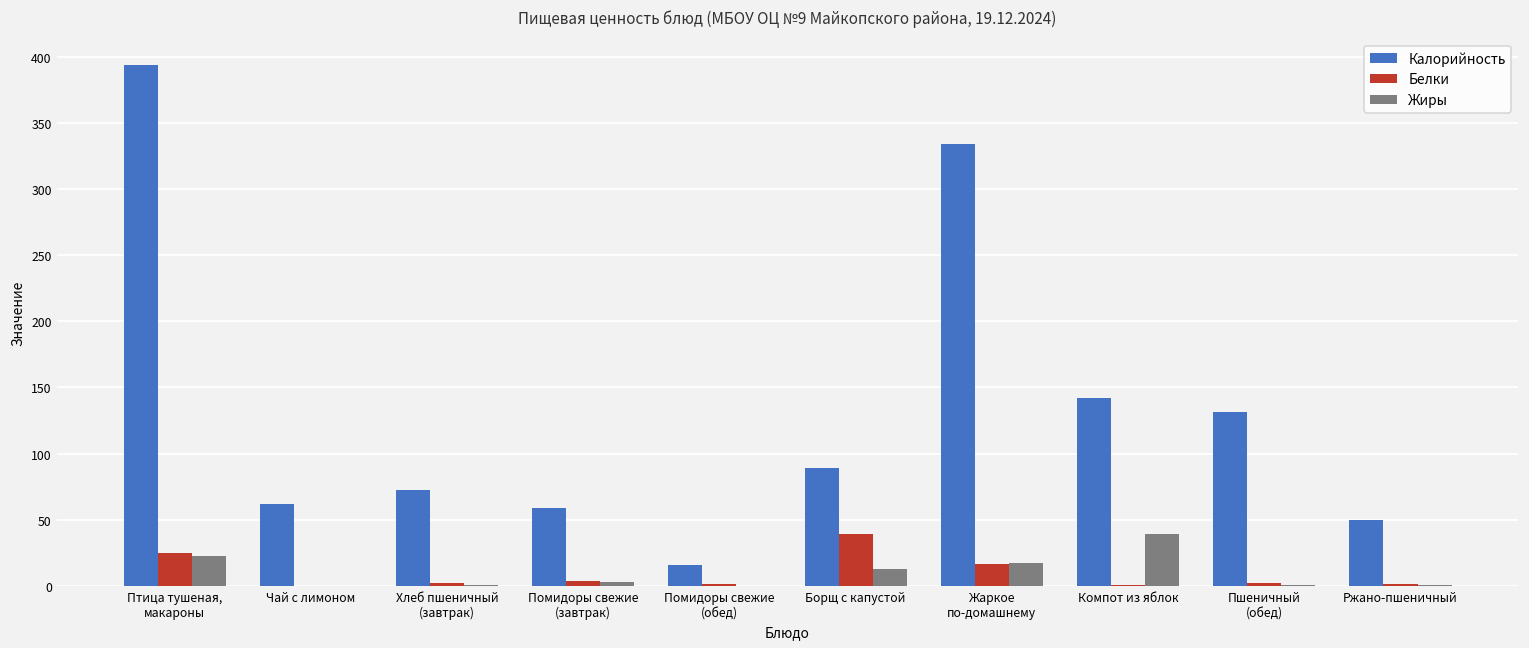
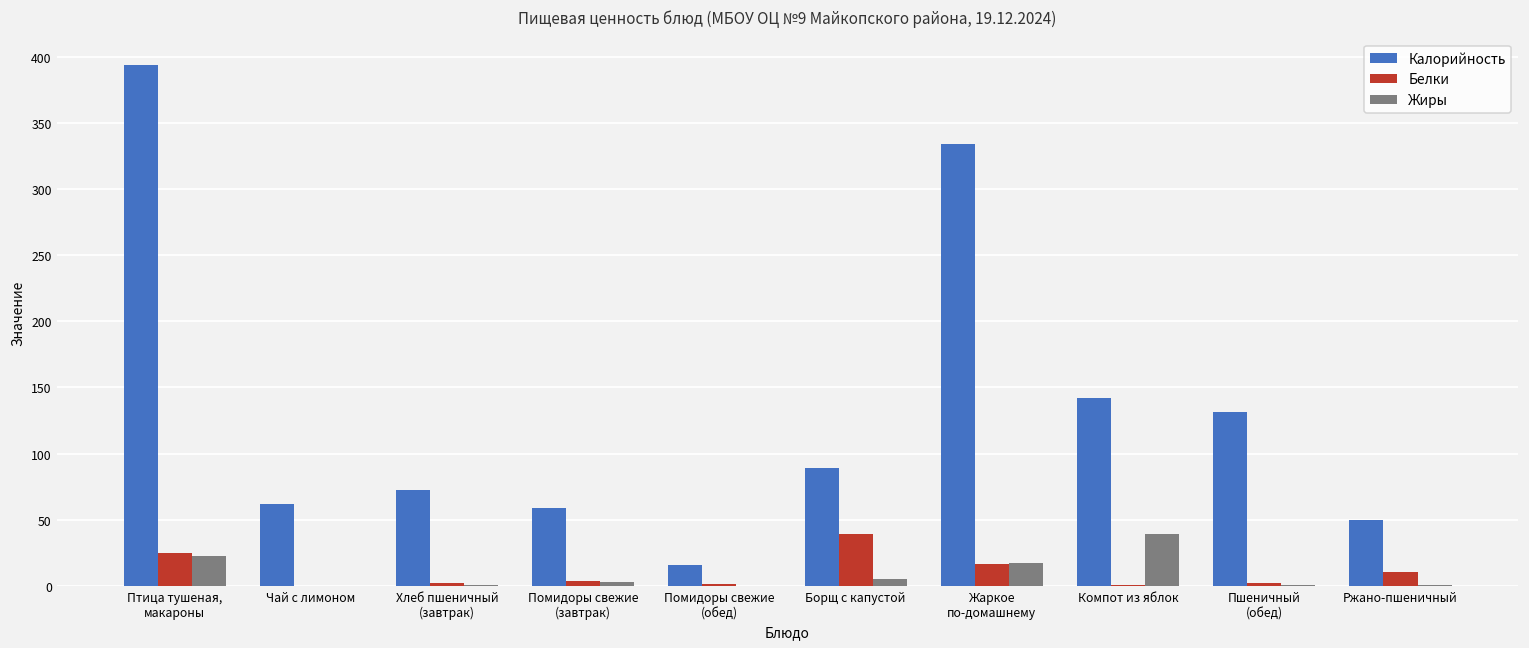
  {
    "Калорийность": {
      "Птица тушеная, макароны": 394,
      "Чай с лимоном": 62,
      "Хлеб пшеничный (завтрак)": 73,
      "Помидоры свежие (завтрак)": 59,
      "Помидоры свежие (обед)": 16,
      "Борщ с капустой": 89,
      "Жаркое по-домашнему": 334,
      "Компот из яблок": 142,
      "Пшеничный (обед)": 131,
      "Ржано-пшеничный": 50
    },
    "Белки": {
      "Птица тушеная, макароны": 25,
      "Хлеб пшеничный (завтрак)": 2,
      "Помидоры свежие (завтрак)": 4,
      "Борщ с капустой": 39,
      "Жаркое по-домашнему": 17,
      "Пшеничный (обед)": 2,
-     "Ржано-пшеничный": 1
+     "Ржано-пшеничный": 10
    },
    "Жиры": {
      "Птица тушеная, макароны": 23,
      "Помидоры свежие (завтрак)": 3,
-     "Борщ с капустой": 13,
+     "Борщ с капустой": 5,
      "Жаркое по-домашнему": 17,
      "Компот из яблок": 39
    }
  }
